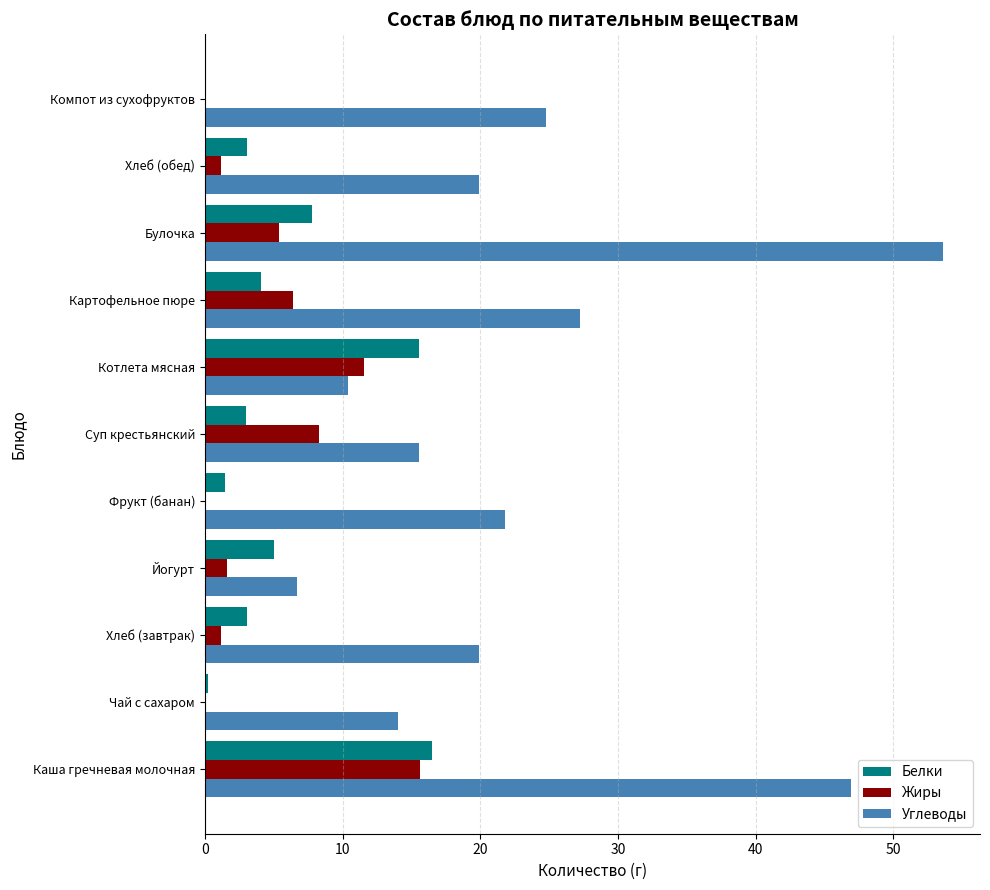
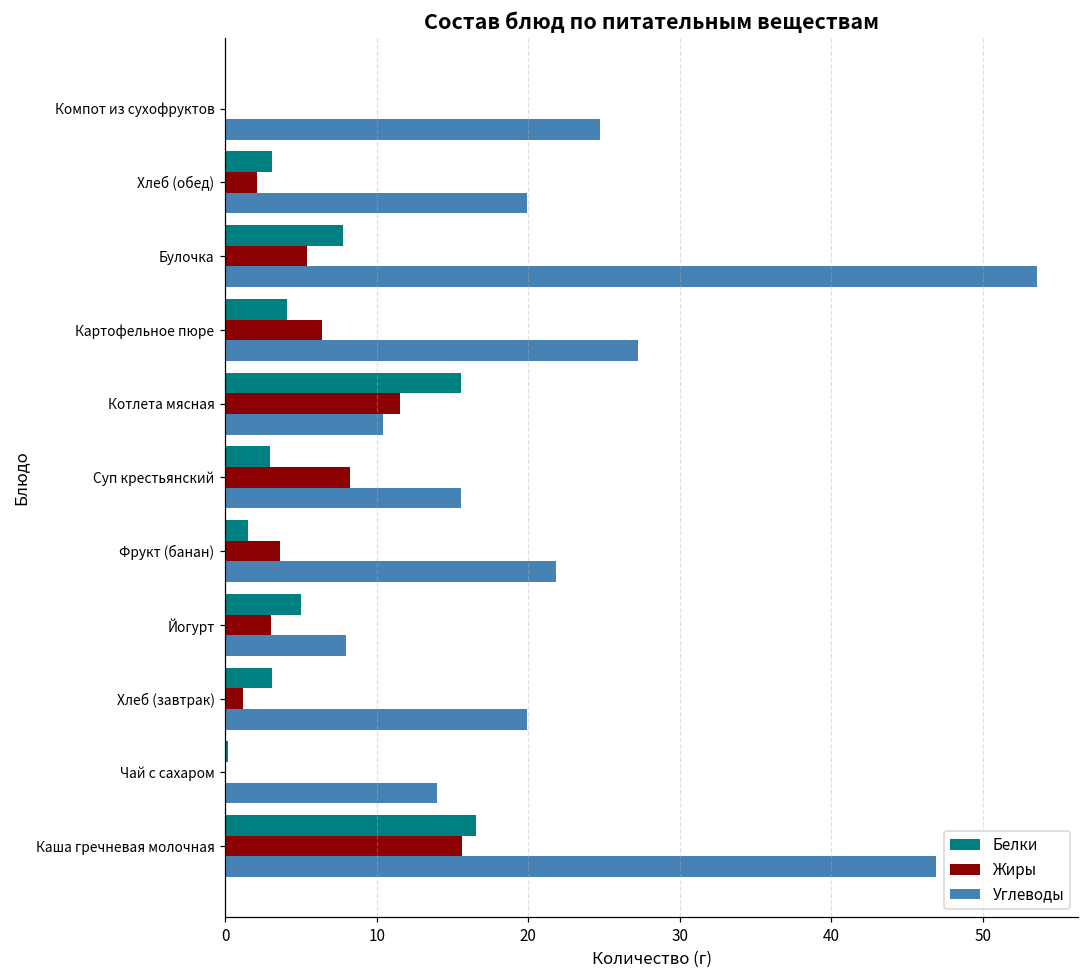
  {
    "Белки": {
      "Хлеб (обед)": 3.1,
      "Булочка": 7.8,
      "Картофельное пюре": 4.1,
      "Котлета мясная": 15.6,
      "Суп крестьянский": 3.0,
      "Фрукт (банан)": 1.5,
      "Йогурт": 5.0,
      "Хлеб (завтрак)": 3.1,
      "Чай с сахаром": 0.2,
      "Каша гречневая молочная": 16.5
    },
    "Жиры": {
      "Компот из сухофруктов": 0.0,
-     "Хлеб (обед)": 1.2,
+     "Хлеб (обед)": 2.1,
      "Булочка": 5.4,
      "Картофельное пюре": 6.4,
      "Котлета мясная": 11.6,
      "Суп крестьянский": 8.3,
-     "Фрукт (банан)": 0.1,
-     "Йогурт": 1.6,
+     "Фрукт (банан)": 3.6,
+     "Йогурт": 3.0,
      "Хлеб (завтрак)": 1.2,
      "Чай с сахаром": 0.0,
      "Каша гречневая молочная": 15.6
    },
    "Углеводы": {
      "Компот из сухофруктов": 24.8,
      "Хлеб (обед)": 19.9,
      "Булочка": 53.6,
      "Картофельное пюре": 27.3,
      "Котлета мясная": 10.4,
      "Суп крестьянский": 15.5,
      "Фрукт (банан)": 21.8,
-     "Йогурт": 6.7,
+     "Йогурт": 8.0,
      "Хлеб (завтрак)": 19.9,
      "Чай с сахаром": 14.0,
      "Каша гречневая молочная": 46.9
    }
  }
